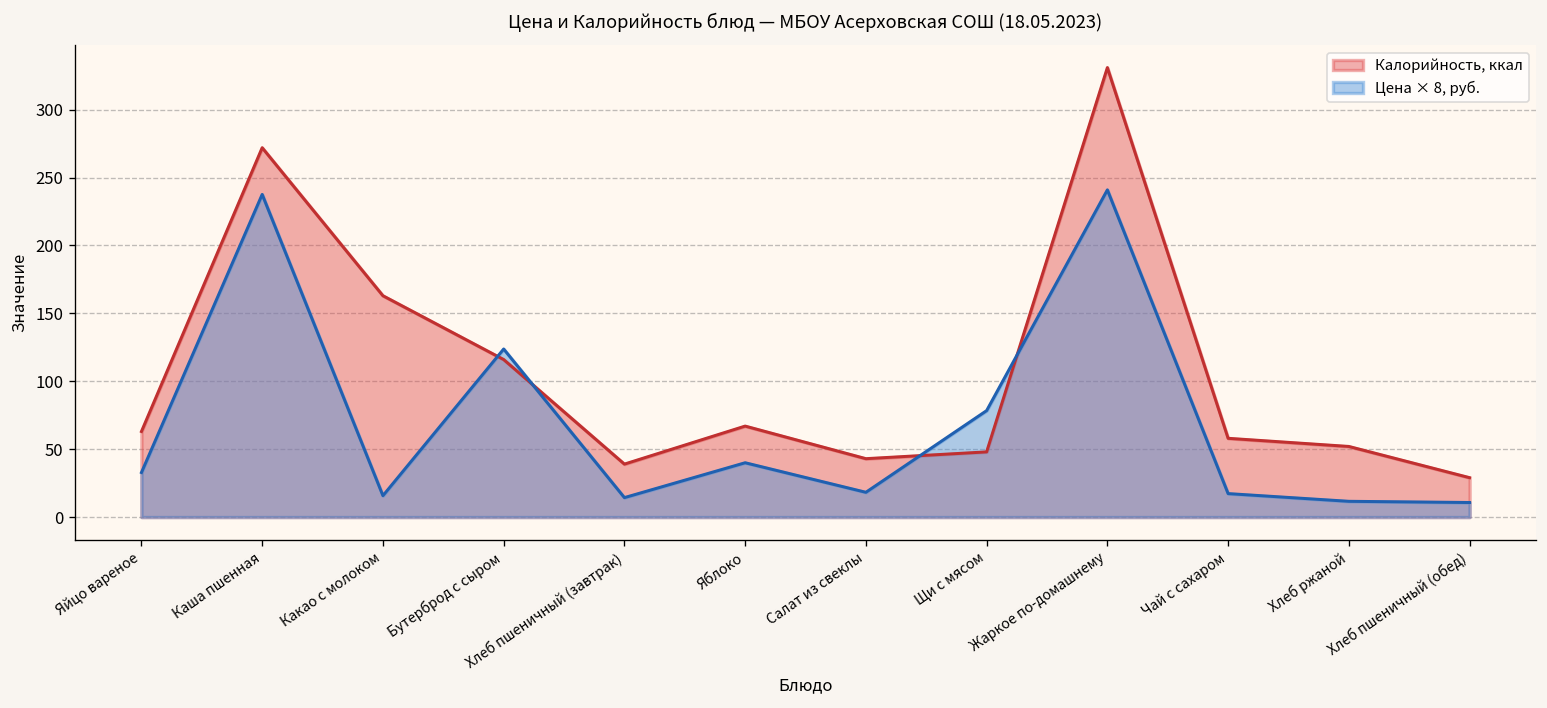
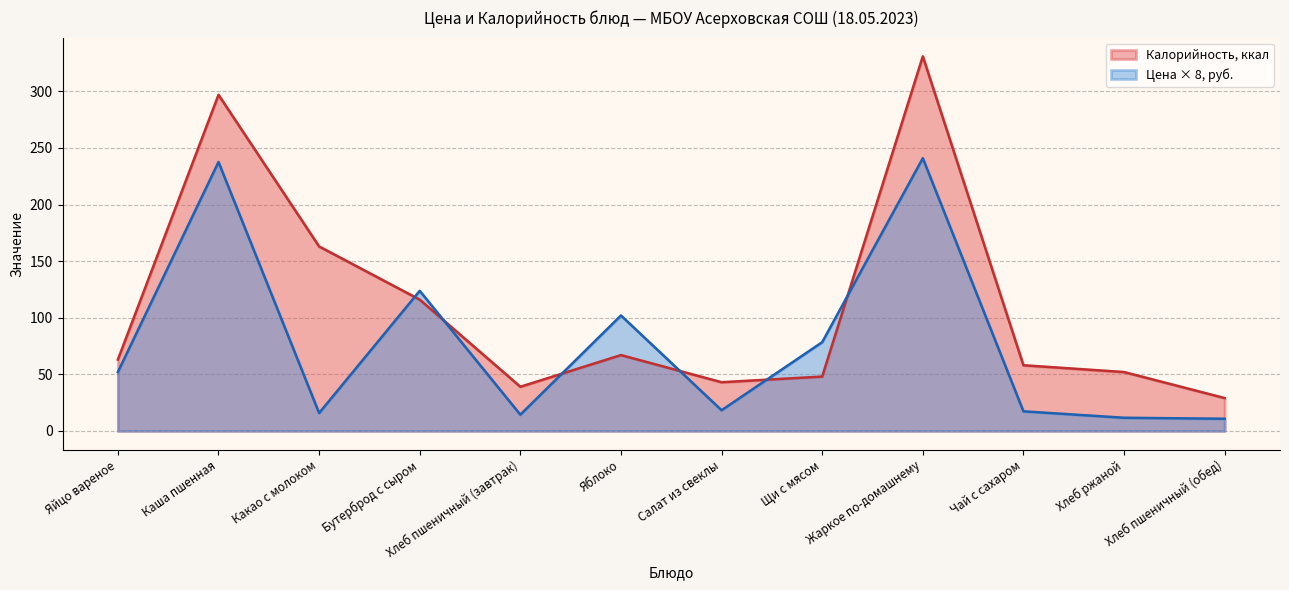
  {
    "Калорийность, ккал": {
      "Яйцо вареное": 63,
-     "Каша пшенная": 272,
+     "Каша пшенная": 297,
      "Какао с молоком": 163,
      "Бутерброд с сыром": 116,
      "Хлеб пшеничный (завтрак)": 39,
      "Яблоко": 67,
      "Салат из свеклы": 43,
      "Щи с мясом": 48,
      "Жаркое по-домашнему": 331,
      "Чай с сахаром": 58,
      "Хлеб ржаной": 52,
      "Хлеб пшеничный (обед)": 29
    },
    "Цена × 8, руб.": {
-     "Яйцо вареное": 33,
+     "Яйцо вареное": 52,
      "Каша пшенная": 238,
      "Какао с молоком": 16,
      "Бутерброд с сыром": 124,
      "Хлеб пшеничный (завтрак)": 14,
-     "Яблоко": 40,
+     "Яблоко": 102,
      "Салат из свеклы": 18,
      "Щи с мясом": 78,
      "Жаркое по-домашнему": 241,
      "Чай с сахаром": 17,
      "Хлеб ржаной": 12,
      "Хлеб пшеничный (обед)": 11
    }
  }
